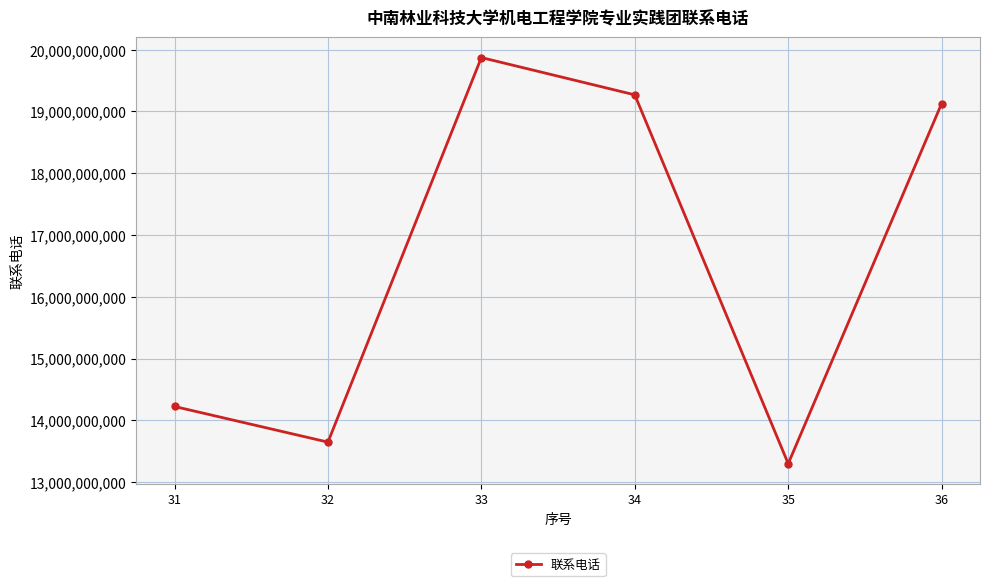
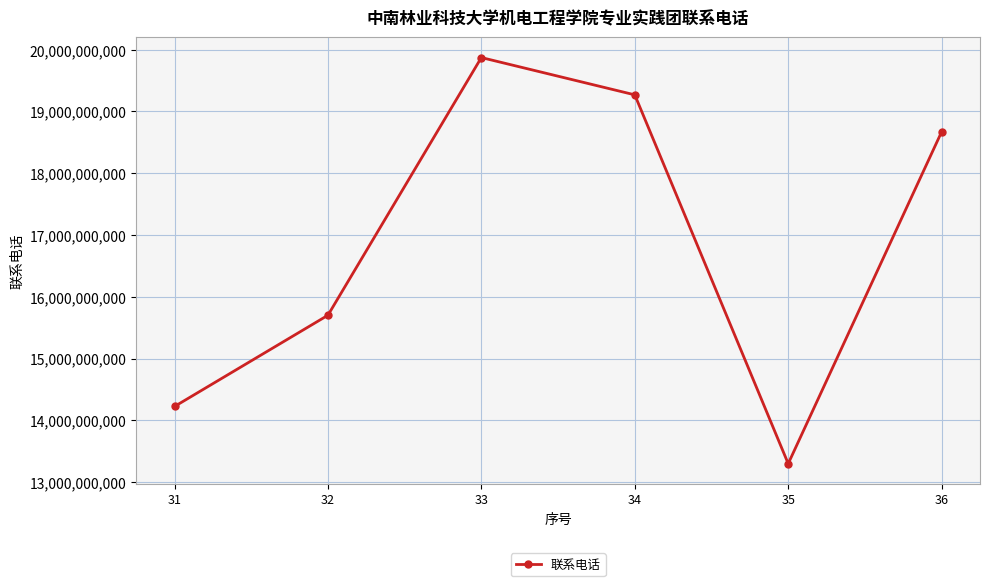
  {
    "31": "14,200,000,000",
-   "32": "13,600,000,000",
+   "32": "15,700,000,000",
    "33": "19,900,000,000",
    "34": "19,300,000,000",
    "35": "13,300,000,000",
-   "36": "19,100,000,000"
+   "36": "18,700,000,000"
  }
